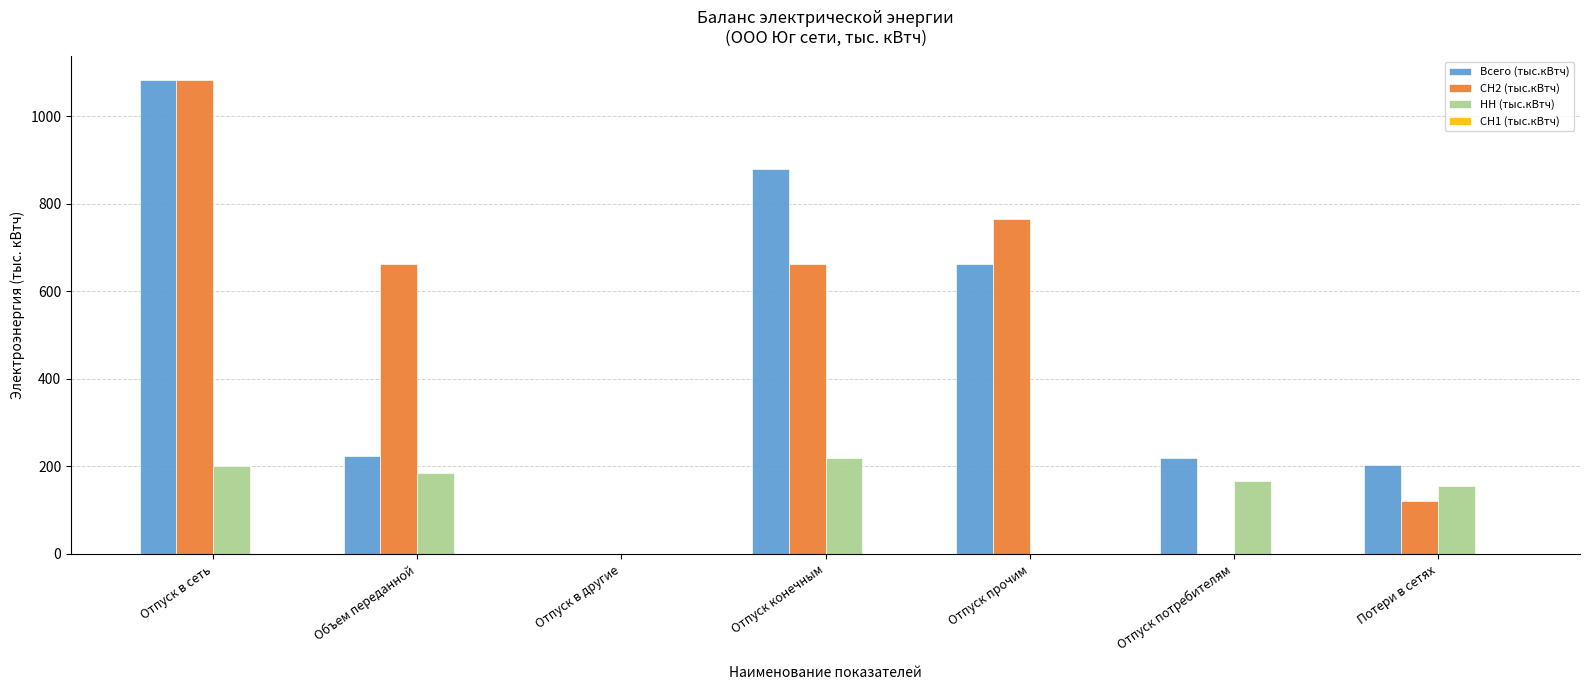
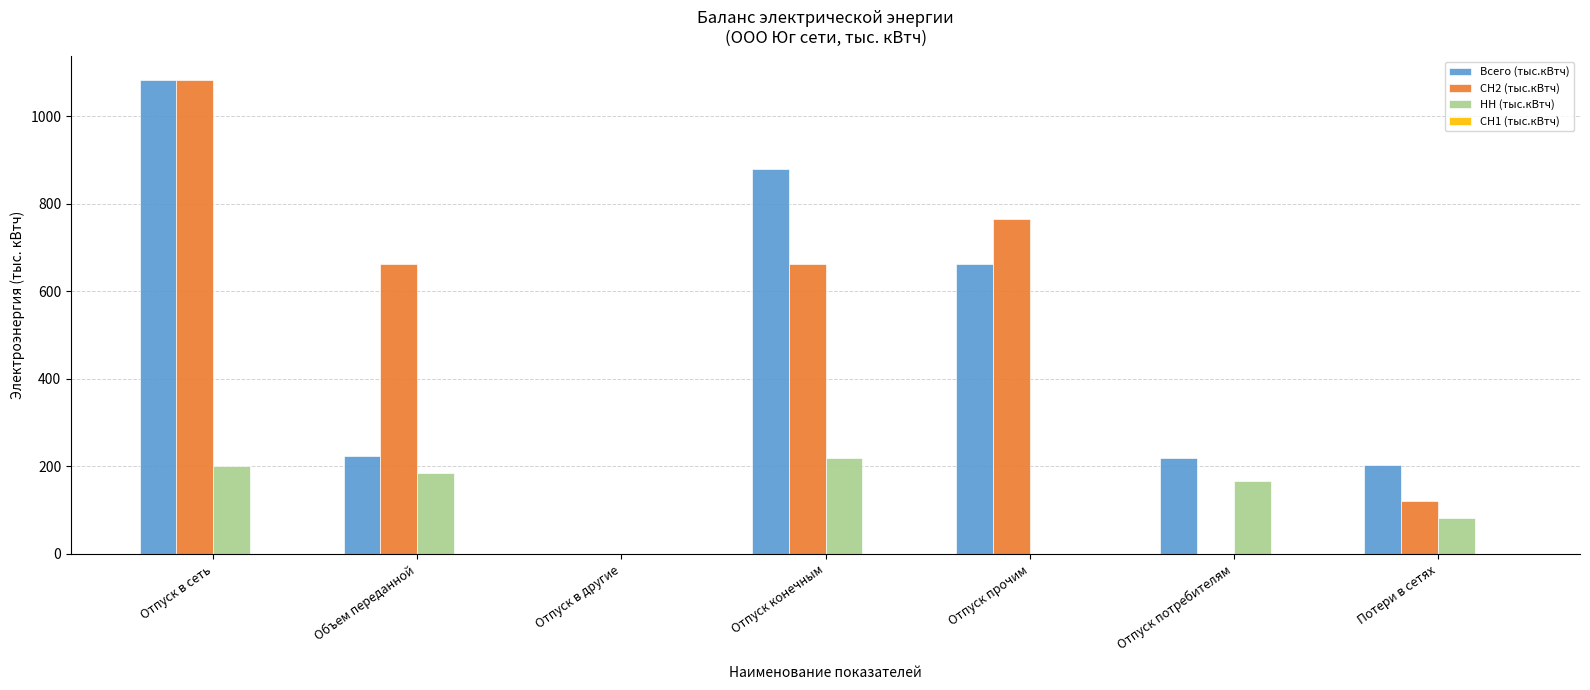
  {
    "Всего (тыс.кВтч)": {
      "Отпуск в сеть": 1080,
      "Объем переданной": 220,
      "Отпуск в другие": 0,
      "Отпуск конечным": 880,
      "Отпуск прочим": 660,
      "Отпуск потребителям": 220,
      "Потери в сетях": 200
    },
    "СН2 (тыс.кВтч)": {
      "Отпуск в сеть": 1080,
      "Объем переданной": 660,
      "Отпуск в другие": 0,
      "Отпуск конечным": 660,
      "Отпуск прочим": 770,
      "Отпуск потребителям": 0,
      "Потери в сетях": 120
    },
    "НН (тыс.кВтч)": {
      "Отпуск в сеть": 200,
      "Объем переданной": 190,
      "Отпуск в другие": 0,
      "Отпуск конечным": 220,
      "Отпуск прочим": 0,
      "Отпуск потребителям": 170,
-     "Потери в сетях": 160
+     "Потери в сетях": 80
    },
    "СН1 (тыс.кВтч)": {
      "Отпуск в сеть": 0,
      "Объем переданной": 0,
      "Отпуск в другие": 0,
      "Отпуск конечным": 0,
      "Отпуск прочим": 0,
      "Отпуск потребителям": 0,
      "Потери в сетях": 0
    }
  }
